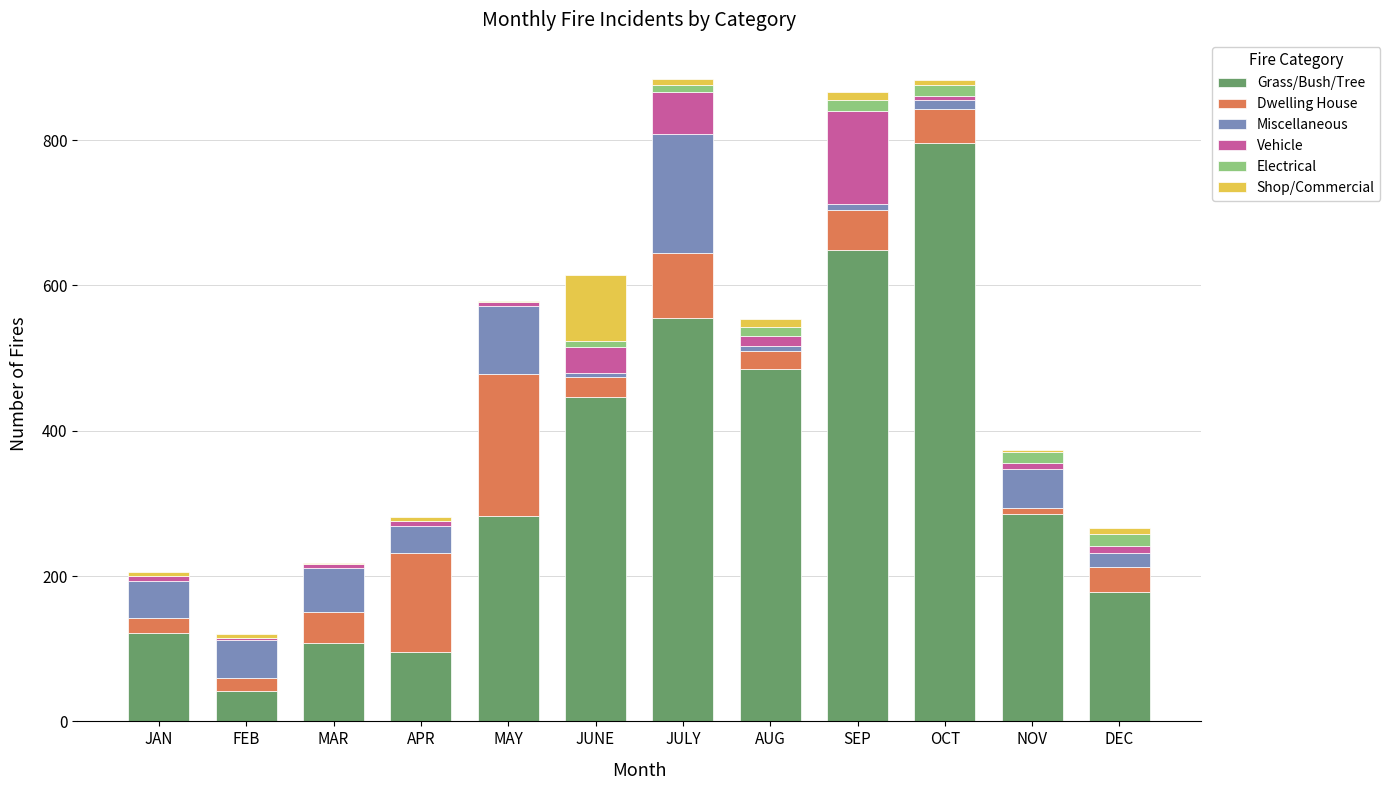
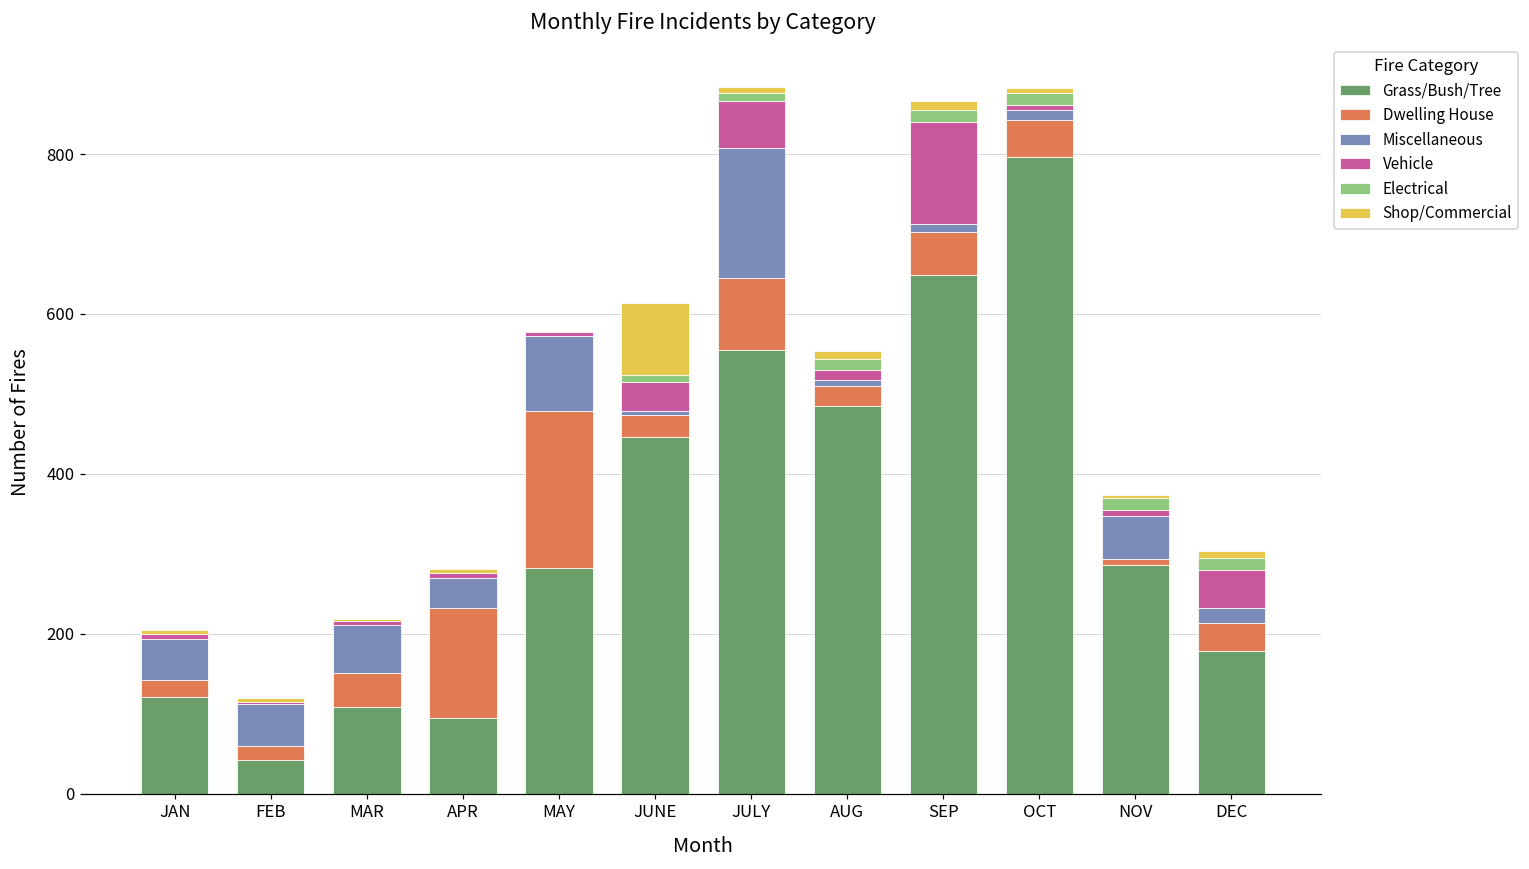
  {
    "Dwelling House": {
      "JAN": 20,
      "FEB": 20,
      "MAR": 40,
      "APR": 140,
      "MAY": 200,
      "JUNE": 30,
      "JULY": 90,
      "AUG": 30,
      "SEP": 50,
      "OCT": 50,
      "NOV": 10,
      "DEC": 40
    },
    "Miscellaneous": {
      "JAN": 50,
      "FEB": 50,
      "MAR": 60,
      "APR": 40,
      "MAY": 90,
      "JUNE": 10,
      "JULY": 160,
      "AUG": 10,
      "SEP": 10,
      "OCT": 10,
      "NOV": 50,
      "DEC": 20
    },
    "Vehicle": {
      "JAN": 10,
      "MAR": 10,
      "APR": 10,
      "MAY": 10,
      "JUNE": 40,
      "JULY": 60,
      "AUG": 10,
      "SEP": 130,
      "OCT": 10,
      "NOV": 10,
-     "DEC": 10
+     "DEC": 50
    },
    "Shop/Commercial": {
      "JAN": 10,
      "FEB": 10,
      "APR": 10,
      "JUNE": 90,
      "JULY": 10,
      "AUG": 10,
      "SEP": 10,
      "OCT": 10,
      "NOV": 0,
      "DEC": 10
    }
  }
